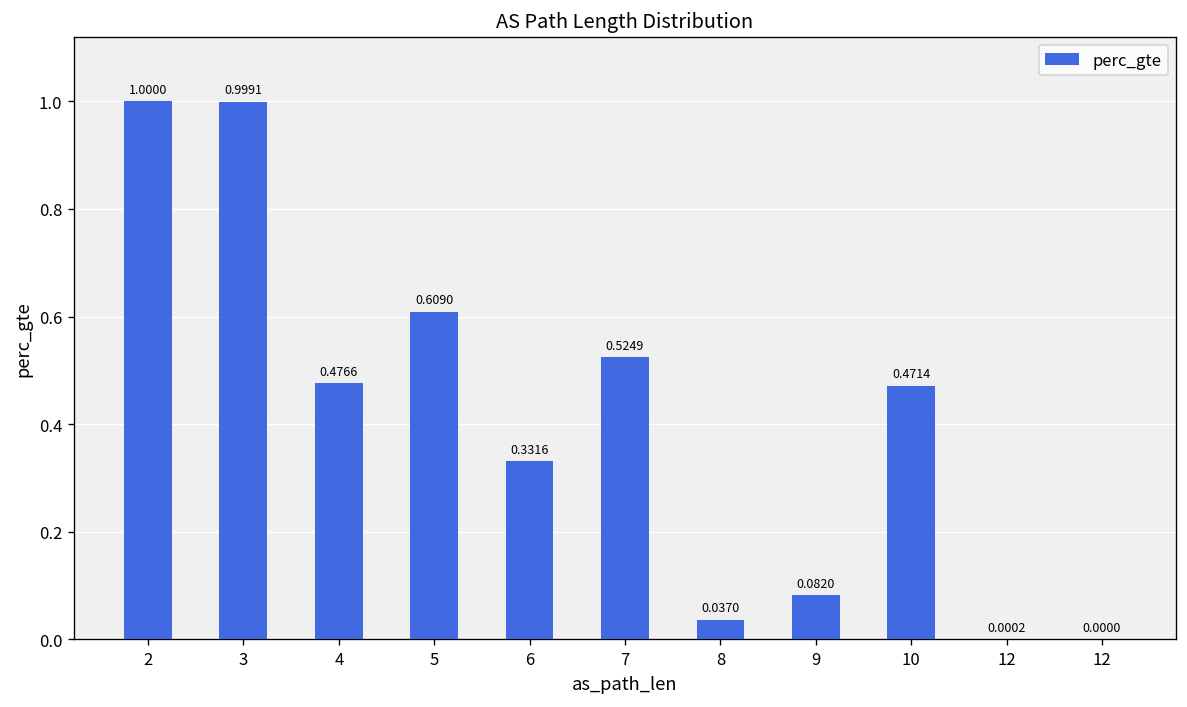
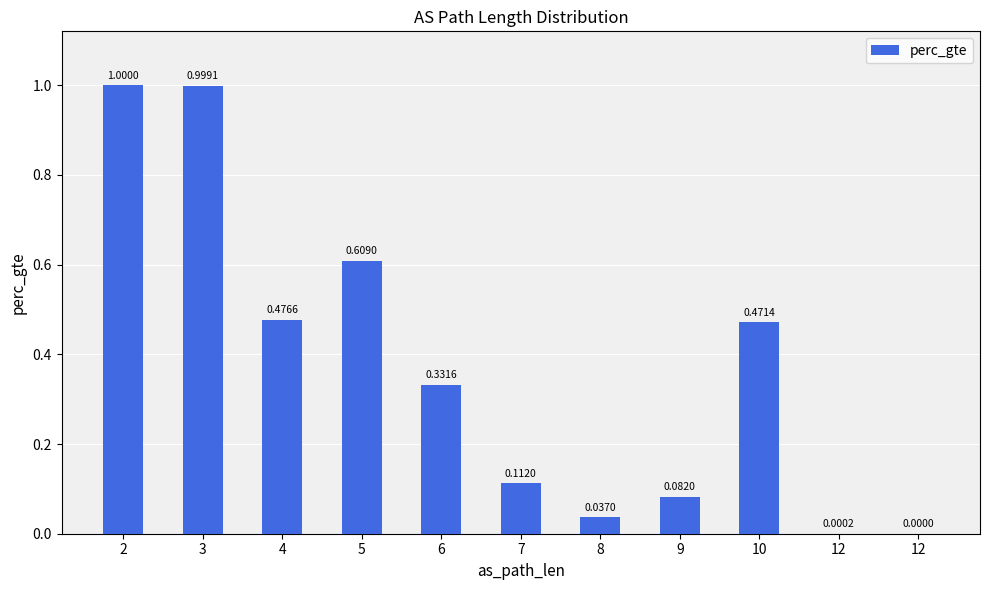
  {
    "2": 1.0000,
    "3": 0.9991,
    "4": 0.4766,
    "5": 0.6090,
    "6": 0.3316,
-   "7": 0.5249,
+   "7": 0.1120,
    "8": 0.0370,
    "9": 0.0820,
    "10": 0.4714
  }
